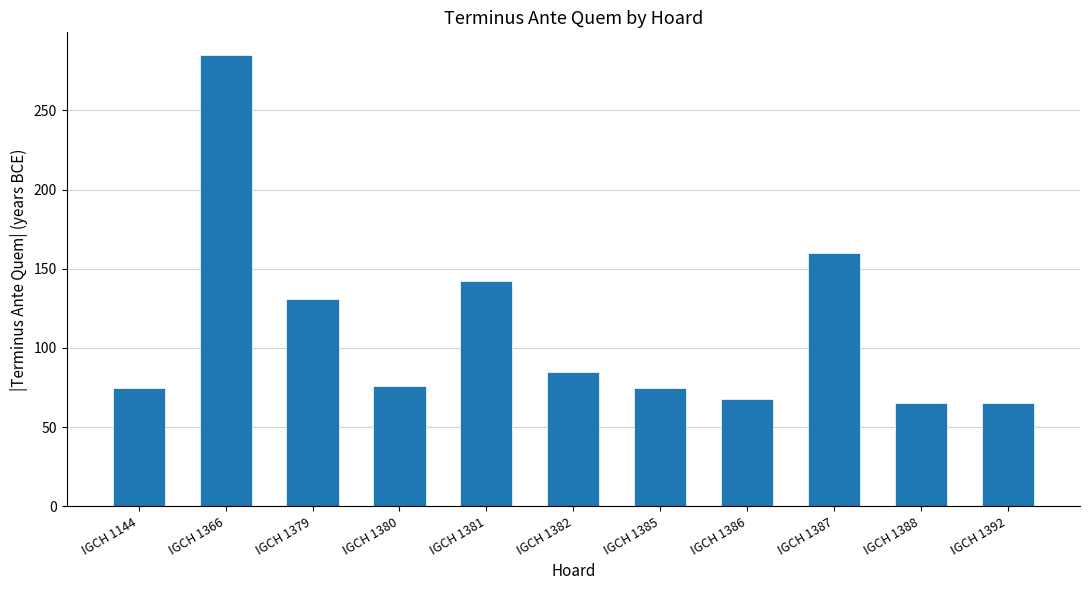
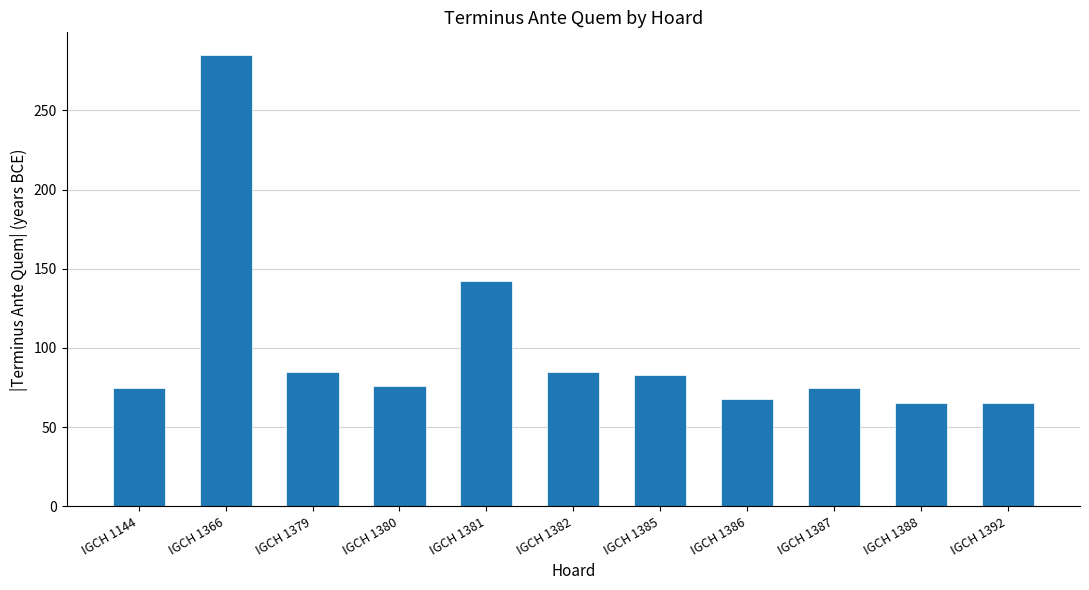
  {
    "IGCH 1144": 75,
    "IGCH 1366": 285,
-   "IGCH 1379": 131,
+   "IGCH 1379": 85,
    "IGCH 1380": 76,
    "IGCH 1381": 142,
    "IGCH 1382": 85,
-   "IGCH 1385": 75,
+   "IGCH 1385": 83,
    "IGCH 1386": 68,
-   "IGCH 1387": 160,
+   "IGCH 1387": 75,
    "IGCH 1388": 65,
    "IGCH 1392": 65
  }
